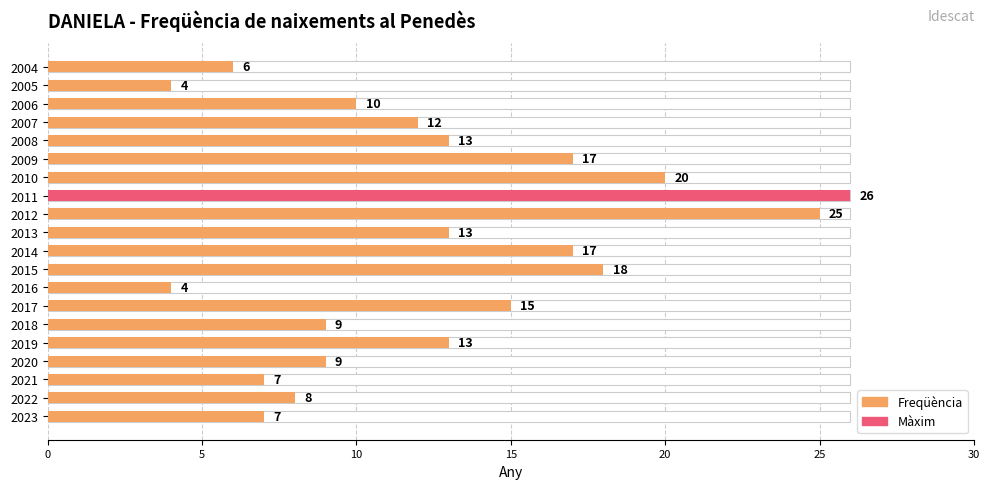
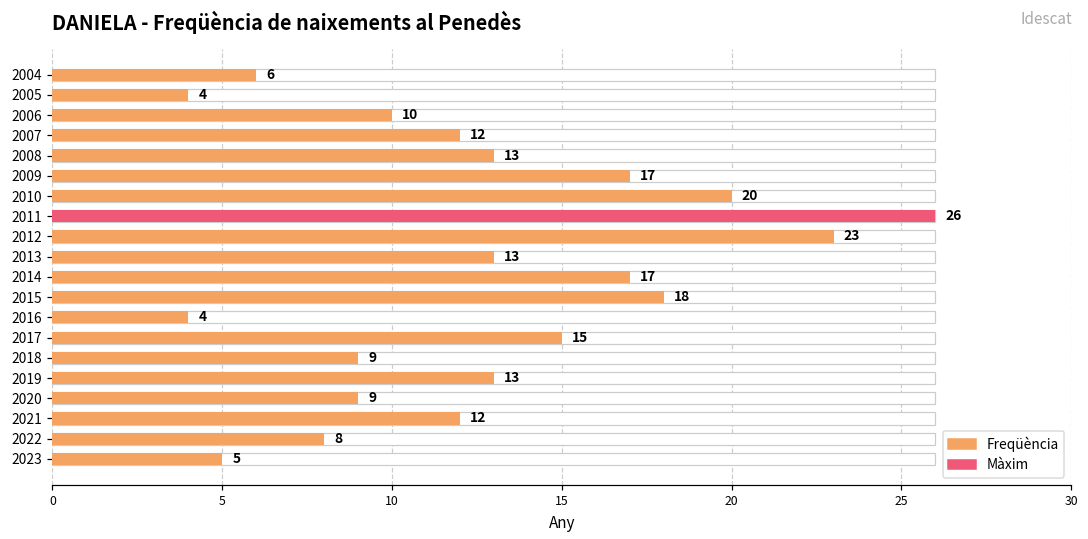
  {
    "Freqüència": {
      "2011": 26,
-     "2012": 25,
-     "2021": 7,
-     "2023": 7
+     "2012": 23,
+     "2021": 12,
+     "2023": 5
    },
    "Màxim": {
      "2011": 26
    }
  }
